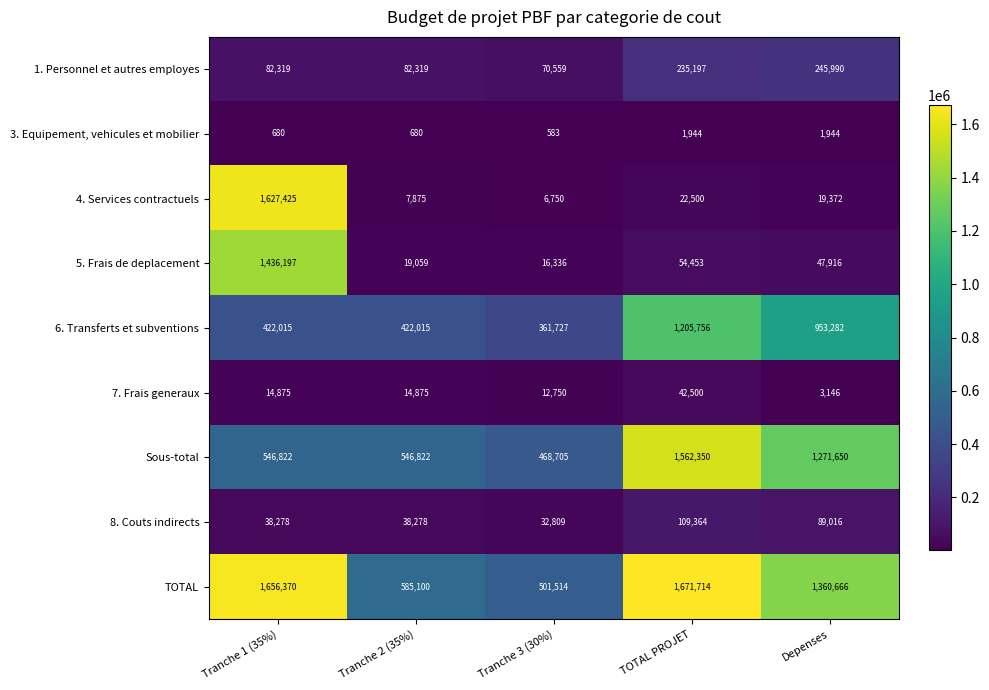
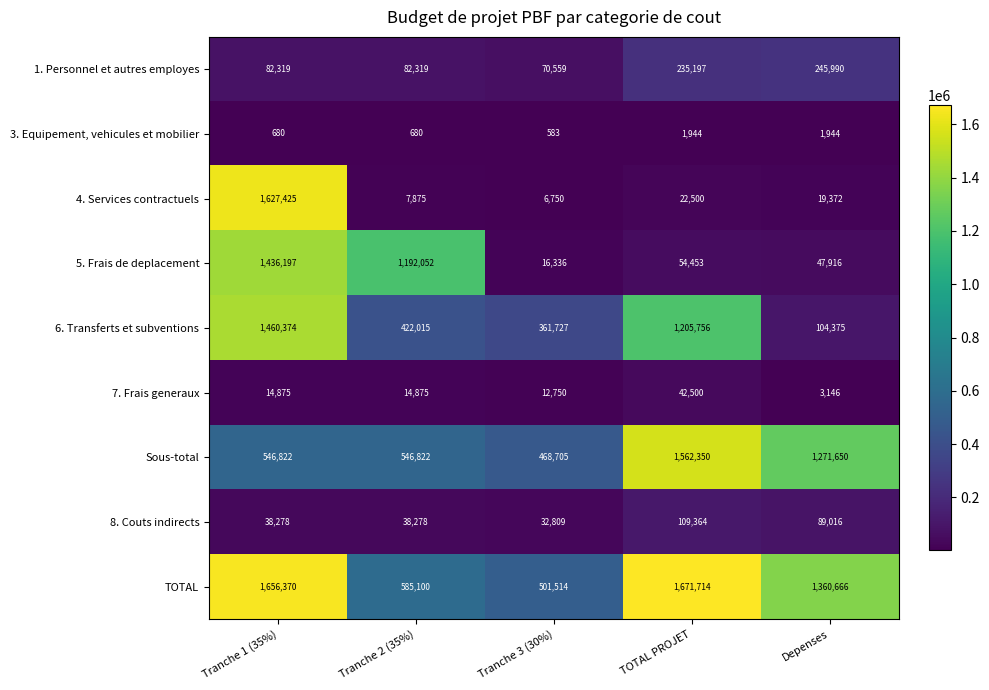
  {
    "1. Personnel et autres employes": {
      "Tranche 1 (35%)": "82,319",
      "Tranche 2 (35%)": "82,319",
      "Tranche 3 (30%)": "70,559",
      "TOTAL PROJET": "235,197",
      "Depenses": "245,990"
    },
    "3. Equipement, vehicules et mobilier": {
      "Tranche 1 (35%)": "680",
      "Tranche 2 (35%)": "680",
      "Tranche 3 (30%)": "583",
      "TOTAL PROJET": "1,944",
      "Depenses": "1,944"
    },
    "4. Services contractuels": {
      "Tranche 1 (35%)": "1,627,425",
      "Tranche 2 (35%)": "7,875",
      "Tranche 3 (30%)": "6,750",
      "TOTAL PROJET": "22,500",
      "Depenses": "19,372"
    },
    "5. Frais de deplacement": {
      "Tranche 1 (35%)": "1,436,197",
-     "Tranche 2 (35%)": "19,059",
+     "Tranche 2 (35%)": "1,192,052",
      "Tranche 3 (30%)": "16,336",
      "TOTAL PROJET": "54,453",
      "Depenses": "47,916"
    },
    "6. Transferts et subventions": {
-     "Tranche 1 (35%)": "422,015",
+     "Tranche 1 (35%)": "1,460,374",
      "Tranche 2 (35%)": "422,015",
      "Tranche 3 (30%)": "361,727",
      "TOTAL PROJET": "1,205,756",
-     "Depenses": "953,282"
+     "Depenses": "104,375"
    },
    "7. Frais generaux": {
      "Tranche 1 (35%)": "14,875",
      "Tranche 2 (35%)": "14,875",
      "Tranche 3 (30%)": "12,750",
      "TOTAL PROJET": "42,500",
      "Depenses": "3,146"
    },
    "Sous-total": {
      "Tranche 1 (35%)": "546,822",
      "Tranche 2 (35%)": "546,822",
      "Tranche 3 (30%)": "468,705",
      "TOTAL PROJET": "1,562,350",
      "Depenses": "1,271,650"
    },
    "8. Couts indirects": {
      "Tranche 1 (35%)": "38,278",
      "Tranche 2 (35%)": "38,278",
      "Tranche 3 (30%)": "32,809",
      "TOTAL PROJET": "109,364",
      "Depenses": "89,016"
    },
    "TOTAL": {
      "Tranche 1 (35%)": "1,656,370",
      "Tranche 2 (35%)": "585,100",
      "Tranche 3 (30%)": "501,514",
      "TOTAL PROJET": "1,671,714",
      "Depenses": "1,360,666"
    }
  }
